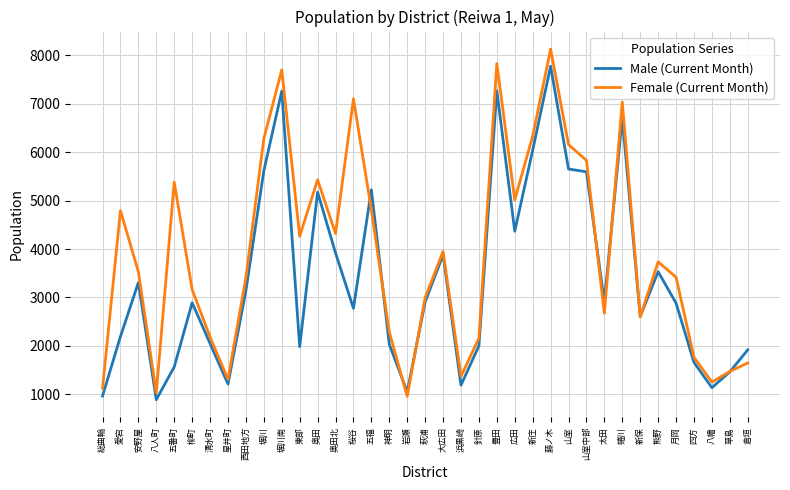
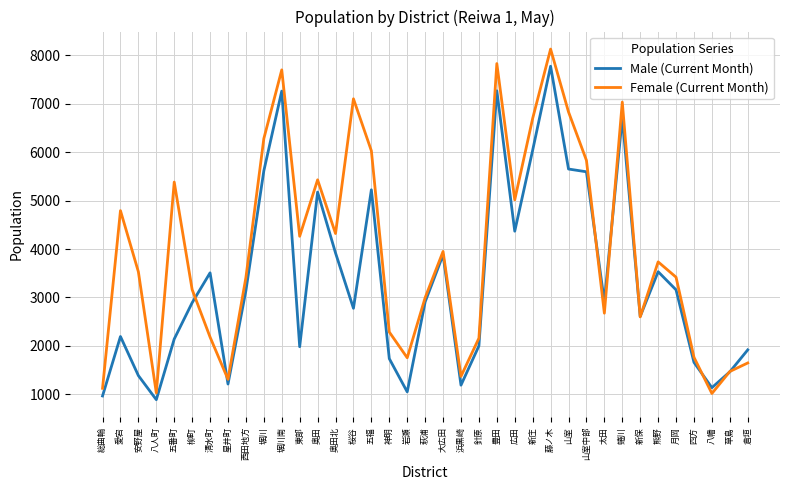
  {
    "Male (Current Month)": {
      "総曲輪": 1000,
      "愛宕": 2200,
-     "安野屋": 3300,
+     "安野屋": 1400,
      "八人町": 900,
-     "五番町": 1600,
+     "五番町": 2100,
      "柳町": 2900,
-     "清水町": 2100,
+     "清水町": 3500,
      "星井町": 1200,
      "西田地方": 3100,
      "堀川": 5600,
      "堀川南": 7300,
      "東部": 2000,
      "奥田": 5200,
      "奥田北": 3900,
      "桜谷": 2800,
      "五福": 5200,
-     "神明": 2000,
+     "神明": 1700,
      "岩瀬": 1100,
      "萩浦": 2900,
      "大広田": 3900,
      "浜黒崎": 1200,
      "針原": 2000,
      "豊田": 7300,
      "広田": 4400,
      "新庄": 6000,
      "藤ノ木": 7800,
      "山室": 5700,
      "山室中部": 5600,
      "太田": 2900,
      "蜷川": 6700,
      "熊野": 3500,
-     "月岡": 2900,
+     "月岡": 3200,
      "四方": 1700,
      "八幡": 1100,
      "倉垣": 1900
    },
    "Female (Current Month)": {
      "総曲輪": 1100,
      "愛宕": 4800,
      "安野屋": 3500,
      "八人町": 1000,
      "五番町": 5400,
      "柳町": 3200,
      "清水町": 2200,
      "星井町": 1300,
      "西田地方": 3400,
      "堀川": 6300,
      "堀川南": 7700,
      "東部": 4300,
      "奥田": 5400,
      "奥田北": 4300,
      "桜谷": 7100,
-     "五福": 4800,
+     "五福": 6000,
      "神明": 2300,
-     "岩瀬": 1000,
+     "岩瀬": 1800,
      "萩浦": 3000,
      "大広田": 4000,
      "浜黒崎": 1400,
      "針原": 2200,
      "豊田": 7800,
      "広田": 5000,
-     "新庄": 6300,
+     "新庄": 6700,
      "藤ノ木": 8100,
-     "山室": 6200,
+     "山室": 6800,
      "山室中部": 5800,
      "太田": 2700,
      "蜷川": 7000,
      "熊野": 3700,
      "月岡": 3400,
      "四方": 1800,
-     "八幡": 1300,
+     "八幡": 1000,
      "倉垣": 1600
    }
  }
